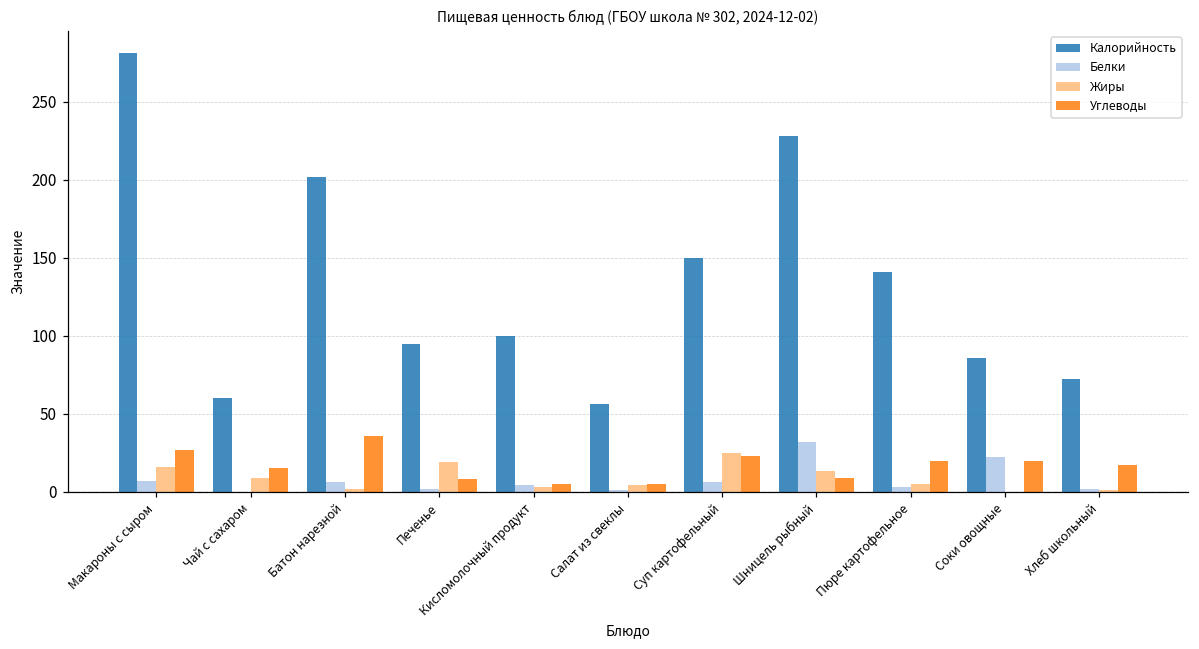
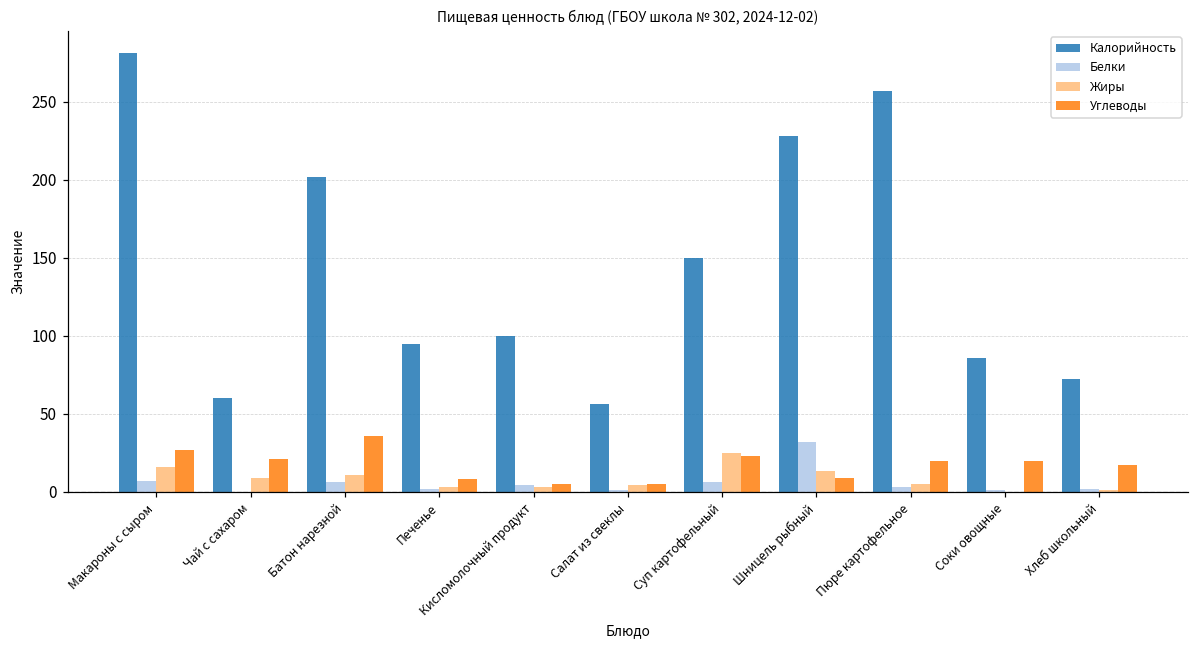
  {
    "Калорийность": {
      "Макароны с сыром": 281,
      "Чай с сахаром": 60,
      "Батон нарезной": 202,
      "Печенье": 95,
      "Кисломолочный продукт": 100,
      "Салат из свеклы": 56,
      "Суп картофельный": 150,
      "Шницель рыбный": 228,
-     "Пюре картофельное": 141,
+     "Пюре картофельное": 257,
      "Соки овощные": 86,
      "Хлеб школьный": 72
    },
    "Белки": {
      "Макароны с сыром": 7,
      "Чай с сахаром": 0,
      "Батон нарезной": 6,
      "Печенье": 2,
      "Кисломолочный продукт": 4,
      "Суп картофельный": 6,
      "Шницель рыбный": 32,
      "Пюре картофельное": 3,
-     "Соки овощные": 22,
+     "Соки овощные": 1,
      "Хлеб школьный": 2
    },
    "Жиры": {
      "Макароны с сыром": 16,
      "Чай с сахаром": 9,
-     "Батон нарезной": 2,
-     "Печенье": 19,
+     "Батон нарезной": 11,
+     "Печенье": 3,
      "Кисломолочный продукт": 3,
      "Салат из свеклы": 4,
      "Суп картофельный": 25,
      "Шницель рыбный": 13,
      "Пюре картофельное": 5,
      "Соки овощные": 0
    },
    "Углеводы": {
      "Макароны с сыром": 27,
-     "Чай с сахаром": 15,
+     "Чай с сахаром": 21,
      "Батон нарезной": 36,
      "Печенье": 8,
      "Кисломолочный продукт": 5,
      "Салат из свеклы": 5,
      "Суп картофельный": 23,
      "Шницель рыбный": 9,
      "Пюре картофельное": 20,
      "Соки овощные": 20,
      "Хлеб школьный": 17
    }
  }
